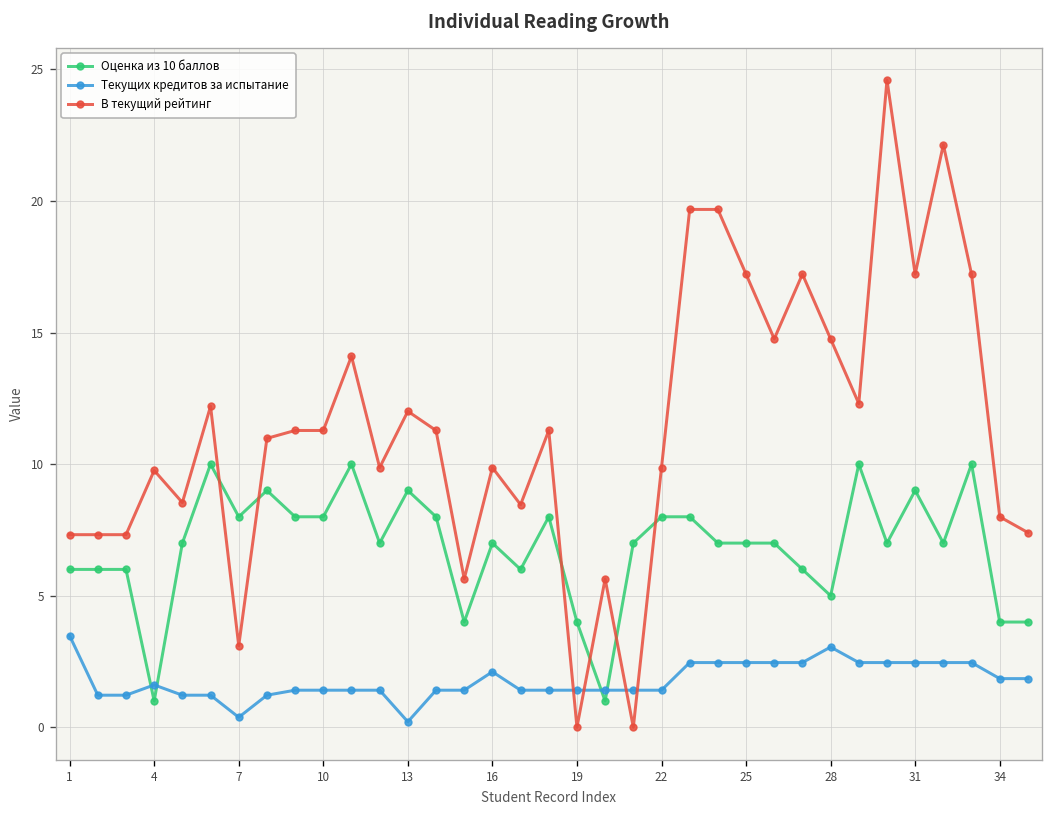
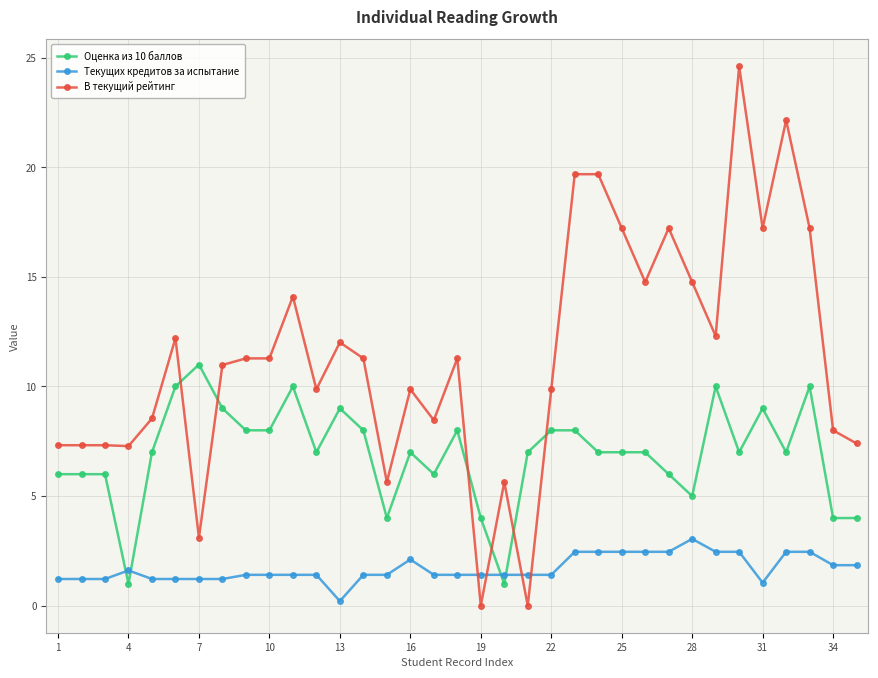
  {
    "Оценка из 10 баллов": {
      "1": 6,
      "4": 1,
-     "7": 8,
+     "7": 11,
      "10": 8,
      "13": 9,
      "16": 7,
      "19": 4,
      "22": 8,
      "25": 7,
      "28": 5,
      "31": 9,
      "34": 4
    },
    "Текущих кредитов за испытание": {
-     "1": 3.5,
+     "1": 1.2,
      "4": 1.6,
-     "7": 0.4,
+     "7": 1.2,
      "10": 1.4,
      "13": 0.2,
      "16": 2.1,
      "19": 1.4,
      "22": 1.4,
      "25": 2.5,
      "28": 3.1,
-     "31": 2.5,
+     "31": 1.1,
      "34": 1.9
    },
    "В текущий рейтинг": {
      "1": 7.3,
-     "4": 9.8,
+     "4": 7.3,
      "7": 3.1,
      "10": 11.3,
      "13": 12.0,
      "16": 9.9,
      "19": 0.0,
      "22": 9.9,
      "25": 17.2,
      "28": 14.8,
      "31": 17.2,
      "34": 8.0
    }
  }
